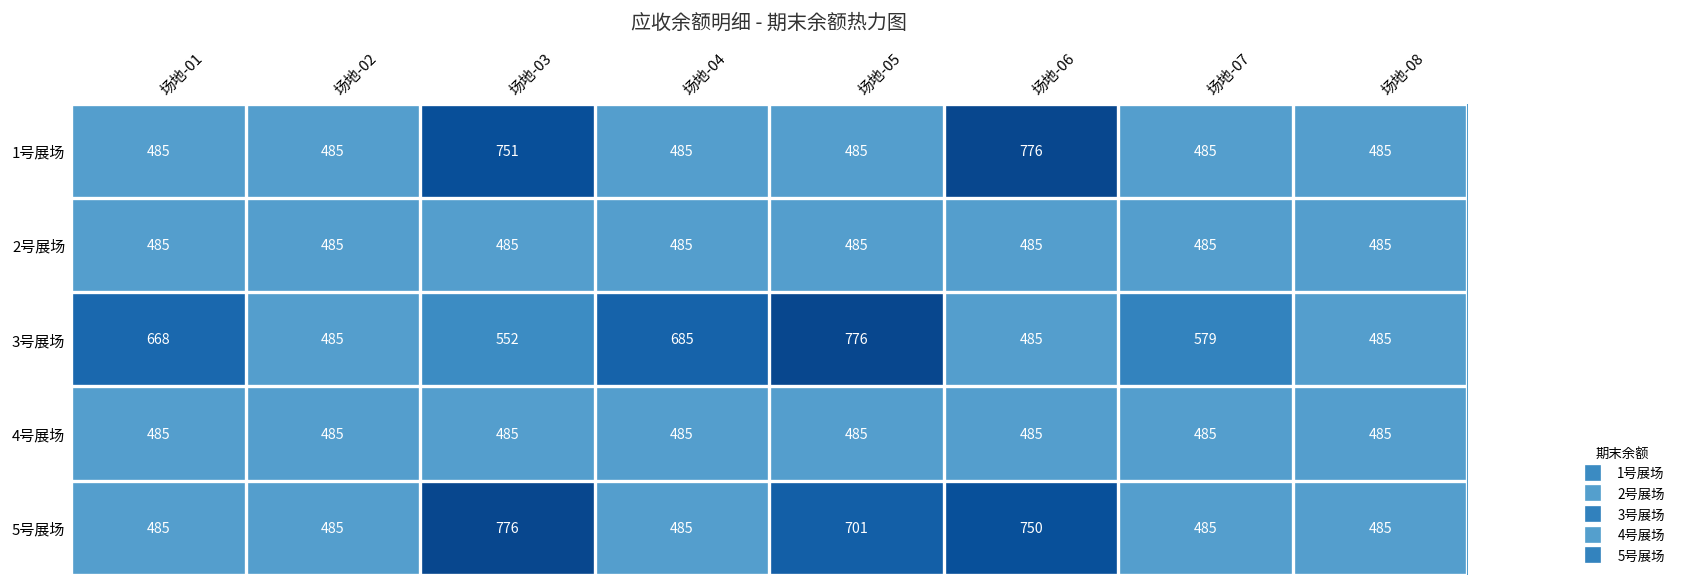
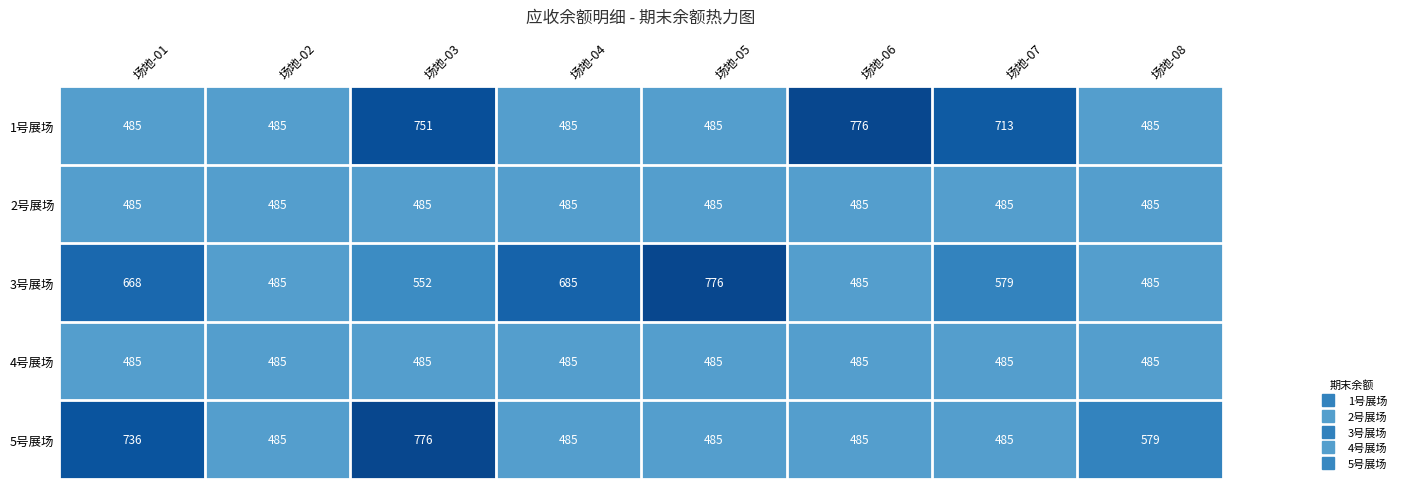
  {
    "1号展场": {
      "场地-01": 485,
      "场地-02": 485,
      "场地-03": 751,
      "场地-04": 485,
      "场地-05": 485,
      "场地-06": 776,
-     "场地-07": 485,
+     "场地-07": 713,
      "场地-08": 485
    },
    "2号展场": {
      "场地-01": 485,
      "场地-02": 485,
      "场地-03": 485,
      "场地-04": 485,
      "场地-05": 485,
      "场地-06": 485,
      "场地-07": 485,
      "场地-08": 485
    },
    "3号展场": {
      "场地-01": 668,
      "场地-02": 485,
      "场地-03": 552,
      "场地-04": 685,
      "场地-05": 776,
      "场地-06": 485,
      "场地-07": 579,
      "场地-08": 485
    },
    "4号展场": {
      "场地-01": 485,
      "场地-02": 485,
      "场地-03": 485,
      "场地-04": 485,
      "场地-05": 485,
      "场地-06": 485,
      "场地-07": 485,
      "场地-08": 485
    },
    "5号展场": {
-     "场地-01": 485,
+     "场地-01": 736,
      "场地-02": 485,
      "场地-03": 776,
      "场地-04": 485,
-     "场地-05": 701,
-     "场地-06": 750,
+     "场地-05": 485,
+     "场地-06": 485,
      "场地-07": 485,
-     "场地-08": 485
+     "场地-08": 579
    }
  }
